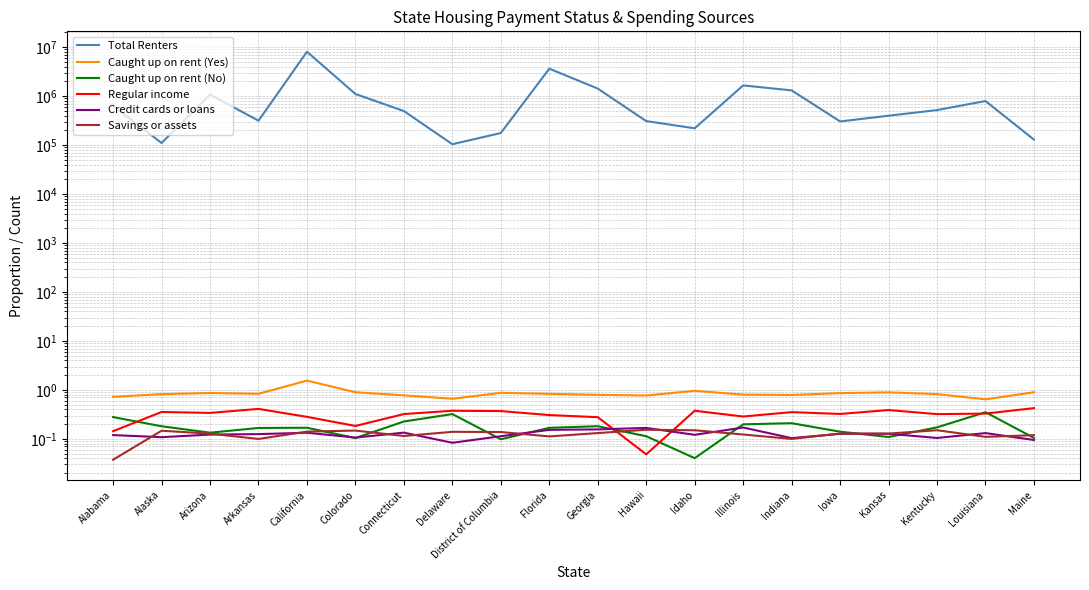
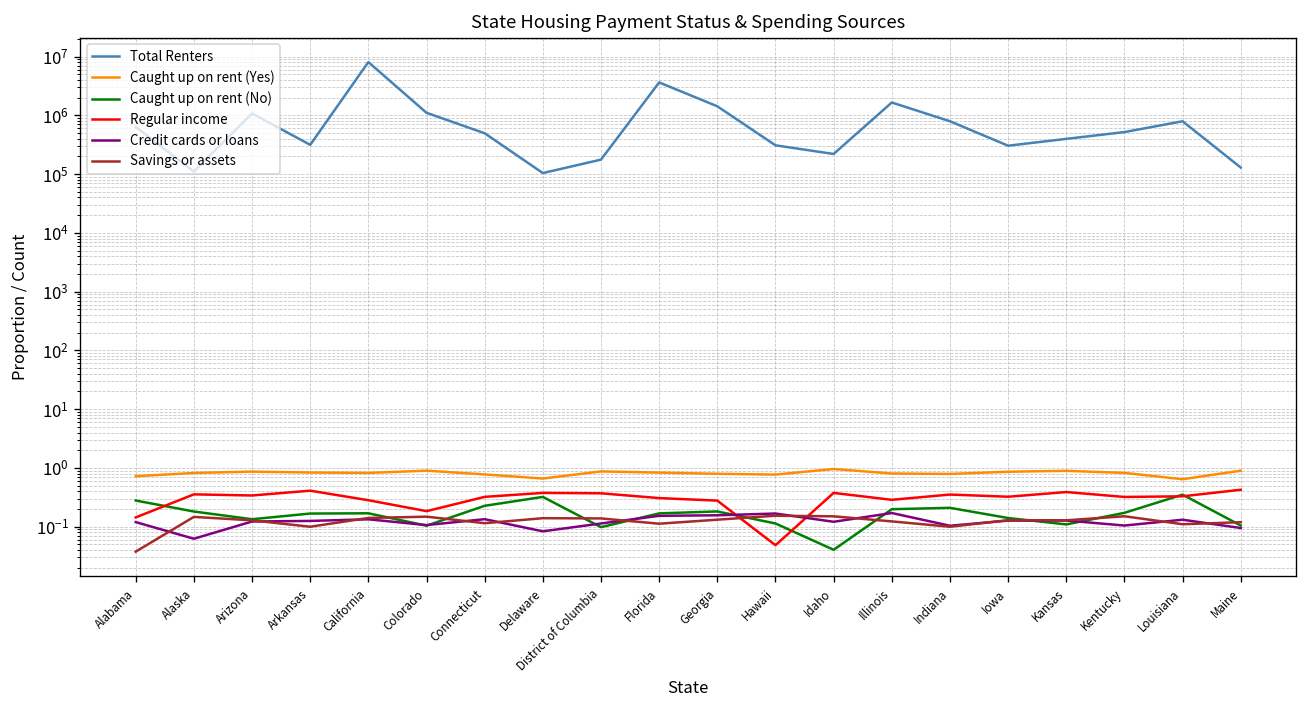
  {
    "Total Renters": {
      "Alaska": 110000,
      "Arkansas": 300000,
      "California": 8000000,
      "Colorado": 1100000,
      "Connecticut": 500000,
      "Delaware": 100000,
      "District of Columbia": 180000,
      "Florida": 4000000,
      "Georgia": 1400000,
      "Hawaii": 300000,
      "Idaho": 200000,
      "Illinois": 1700000,
-     "Indiana": 1300000,
+     "Indiana": 800000,
      "Iowa": 300000,
      "Kansas": 400000,
      "Kentucky": 500000,
      "Louisiana": 800000,
      "Maine": 130000
    },
    "Caught up on rent (Yes)": {
      "Alabama": 0.7,
      "Alaska": 0.8,
      "Arizona": 0.9,
      "Arkansas": 0.8,
-     "California": 1.5,
+     "California": 0.8,
      "Colorado": 0.9,
      "Connecticut": 0.8,
      "Delaware": 0.7,
      "District of Columbia": 0.9,
      "Florida": 0.8,
      "Georgia": 0.8,
      "Hawaii": 0.8,
      "Idaho": 1.0,
      "Illinois": 0.8,
      "Indiana": 0.8,
      "Iowa": 0.9,
      "Kansas": 0.9,
      "Kentucky": 0.8,
      "Louisiana": 0.6,
      "Maine": 0.9
    },
    "Caught up on rent (No)": {
      "Alabama": 0.3,
      "Alaska": 0.18,
      "Arkansas": 0.17,
      "California": 0.17,
      "Connecticut": 0.2,
      "Delaware": 0.3,
      "District of Columbia": 0.10,
      "Georgia": 0.18,
      "Hawaii": 0.11,
      "Idaho": 0.04,
      "Illinois": 0.20,
      "Indiana": 0.21,
      "Kansas": 0.11,
      "Kentucky": 0.17
    },
    "Regular income": {
      "Alabama": 0.14,
      "Alaska": 0.4,
      "Arizona": 0.3,
      "Arkansas": 0.4,
      "California": 0.3,
      "Colorado": 0.18,
      "Connecticut": 0.3,
      "Delaware": 0.4,
      "District of Columbia": 0.4,
      "Florida": 0.3,
      "Georgia": 0.3,
      "Hawaii": 0.05,
      "Idaho": 0.4,
      "Illinois": 0.3,
      "Indiana": 0.4,
      "Iowa": 0.3,
      "Kansas": 0.4,
      "Kentucky": 0.3,
      "Maine": 0.4
    },
    "Credit cards or loans": {
      "Alabama": 0.12,
-     "Alaska": 0.11,
+     "Alaska": 0.06,
      "Arkansas": 0.13,
      "Connecticut": 0.13,
      "Delaware": 0.08,
      "District of Columbia": 0.11,
      "Georgia": 0.16,
      "Idaho": 0.12,
      "Illinois": 0.17,
      "Kentucky": 0.10,
      "Louisiana": 0.13
    },
    "Savings or assets": {
      "Alabama": 0.04,
      "Alaska": 0.15,
      "Arkansas": 0.10,
      "Colorado": 0.15,
      "Connecticut": 0.11,
      "Delaware": 0.14,
      "District of Columbia": 0.14,
      "Florida": 0.11,
      "Georgia": 0.13,
      "Idaho": 0.15,
      "Illinois": 0.12,
      "Kentucky": 0.15,
      "Louisiana": 0.11,
      "Maine": 0.12
    }
  }
